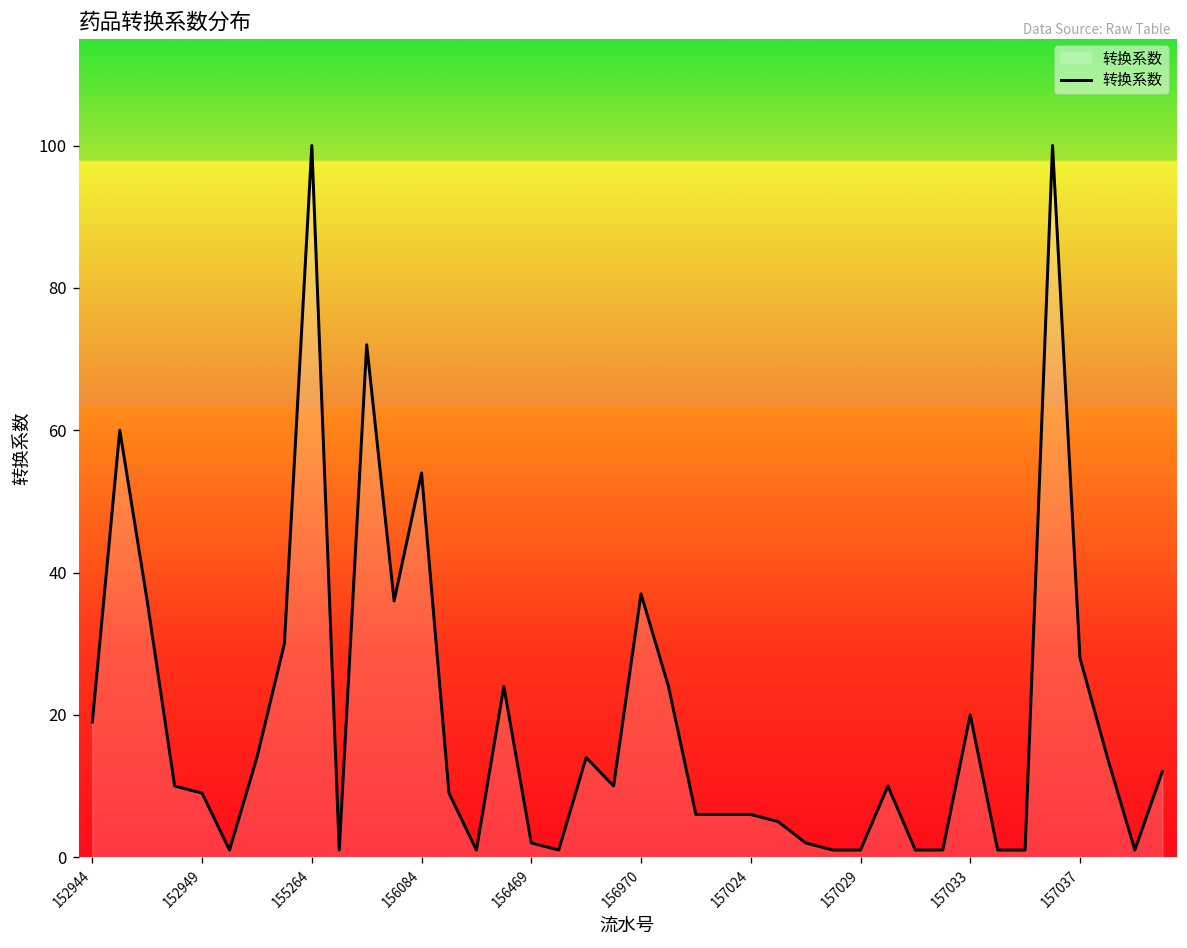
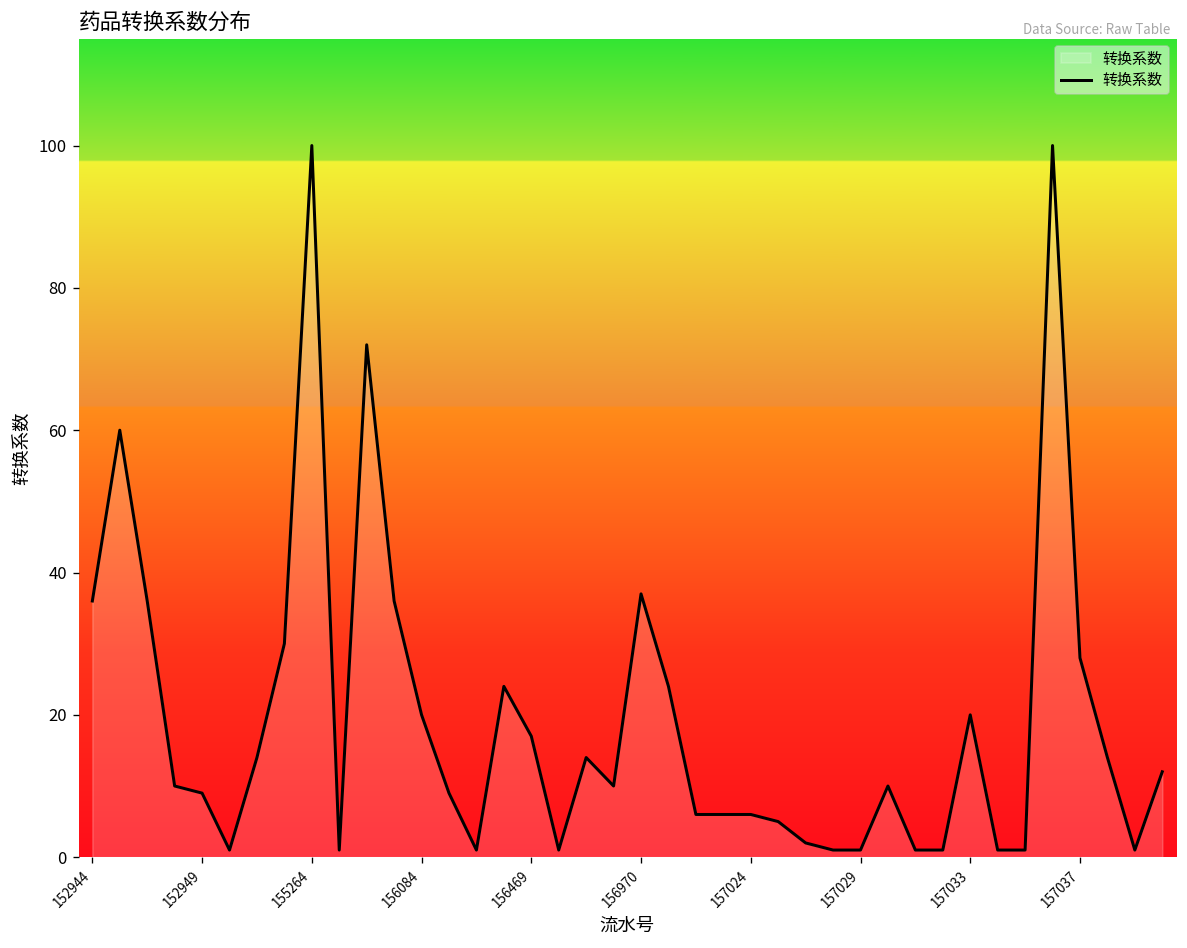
  {
-   "152944": 19,
+   "152944": 36,
    "152949": 9,
    "155264": 100,
-   "156084": 54,
-   "156469": 2,
+   "156084": 20,
+   "156469": 17,
    "156970": 37,
    "157024": 6,
    "157029": 1,
    "157033": 20,
    "157037": 28
  }
